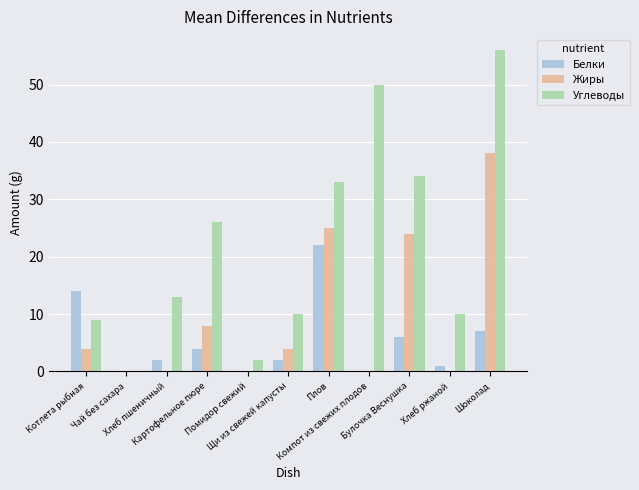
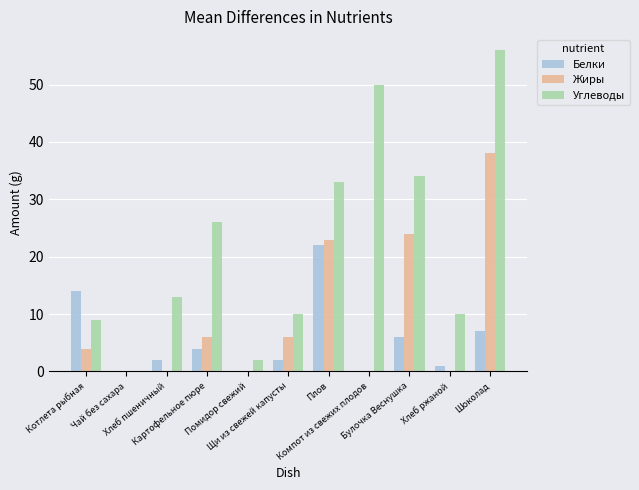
  {
    "Жиры": {
      "Котлета рыбная": 4,
      "Чай без сахара": 0,
      "Хлеб пшеничный": 0,
-     "Картофельное пюре": 8,
+     "Картофельное пюре": 6,
      "Помидор свежий": 0,
-     "Щи из свежей капусты": 4,
-     "Плов": 25,
+     "Щи из свежей капусты": 6,
+     "Плов": 23,
      "Компот из свежих плодов": 0,
      "Булочка Веснушка": 24,
      "Хлеб ржаной": 0,
      "Шоколад": 38
    }
  }
